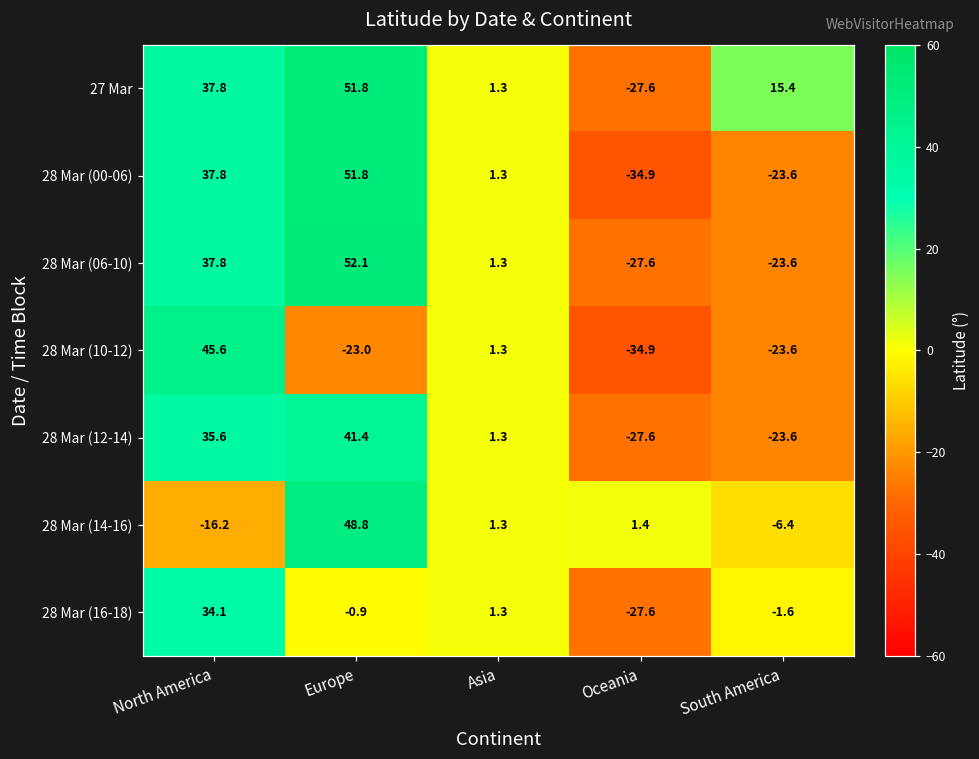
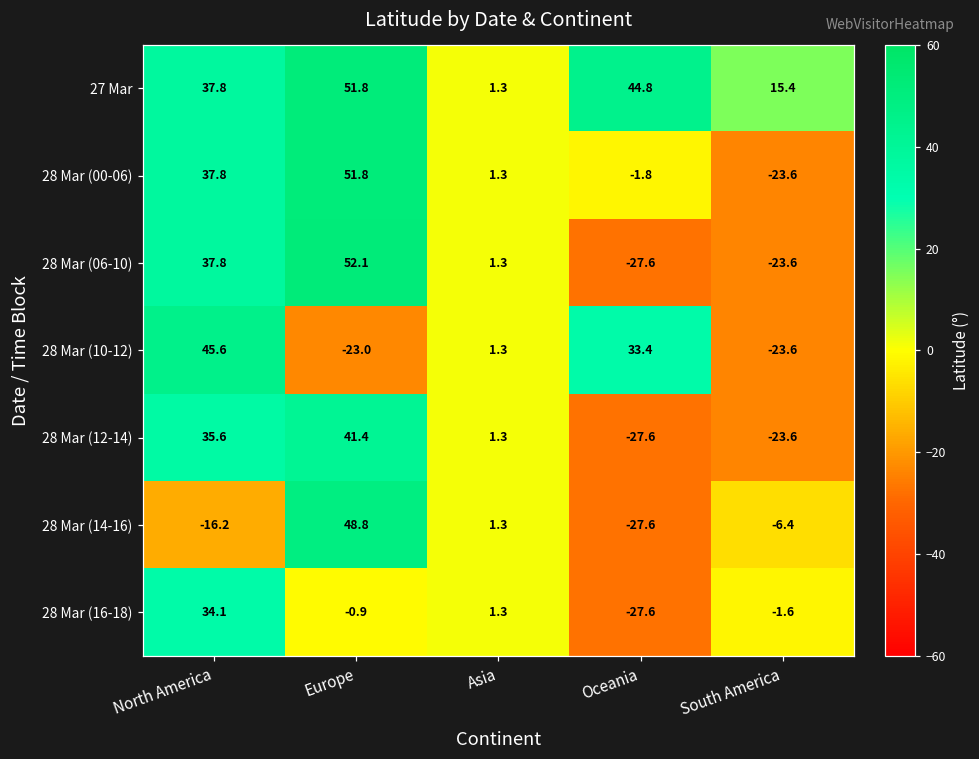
  {
    "27 Mar": {
      "North America": 37.8,
      "Europe": 51.8,
      "Asia": 1.3,
-     "Oceania": -27.6,
+     "Oceania": 44.8,
      "South America": 15.4
    },
    "28 Mar (00-06)": {
      "North America": 37.8,
      "Europe": 51.8,
      "Asia": 1.3,
-     "Oceania": -34.9,
+     "Oceania": -1.8,
      "South America": -23.6
    },
    "28 Mar (06-10)": {
      "North America": 37.8,
      "Europe": 52.1,
      "Asia": 1.3,
      "Oceania": -27.6,
      "South America": -23.6
    },
    "28 Mar (10-12)": {
      "North America": 45.6,
      "Europe": -23.0,
      "Asia": 1.3,
-     "Oceania": -34.9,
+     "Oceania": 33.4,
      "South America": -23.6
    },
    "28 Mar (12-14)": {
      "North America": 35.6,
      "Europe": 41.4,
      "Asia": 1.3,
      "Oceania": -27.6,
      "South America": -23.6
    },
    "28 Mar (14-16)": {
      "North America": -16.2,
      "Europe": 48.8,
      "Asia": 1.3,
-     "Oceania": 1.4,
+     "Oceania": -27.6,
      "South America": -6.4
    },
    "28 Mar (16-18)": {
      "North America": 34.1,
      "Europe": -0.9,
      "Asia": 1.3,
      "Oceania": -27.6,
      "South America": -1.6
    }
  }
